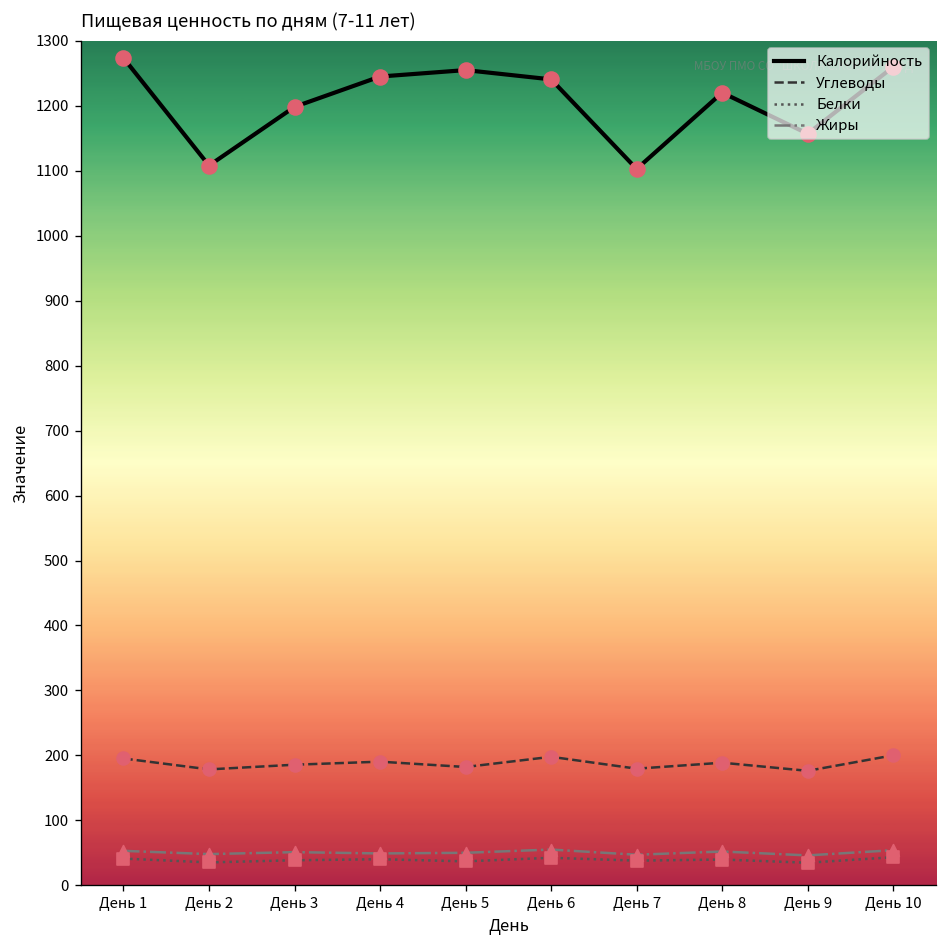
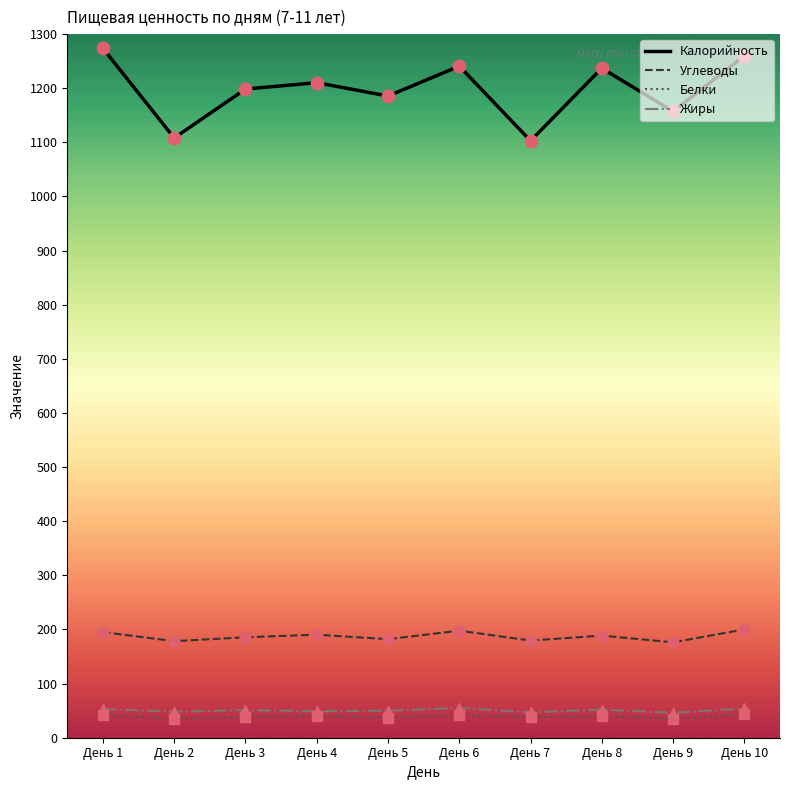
  {
    "Калорийность": {
      "День 1": 1270,
      "День 2": 1110,
      "День 3": 1200,
-     "День 4": 1250,
-     "День 5": 1260,
+     "День 4": 1210,
+     "День 5": 1190,
      "День 6": 1240,
      "День 7": 1100,
-     "День 8": 1220
+     "День 8": 1240
    }
  }
